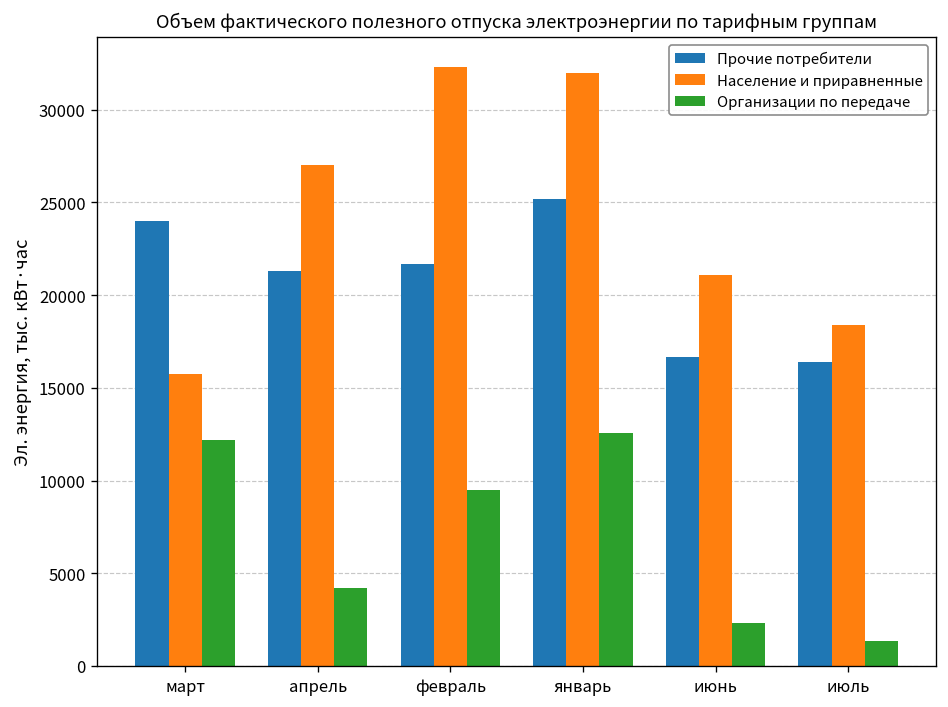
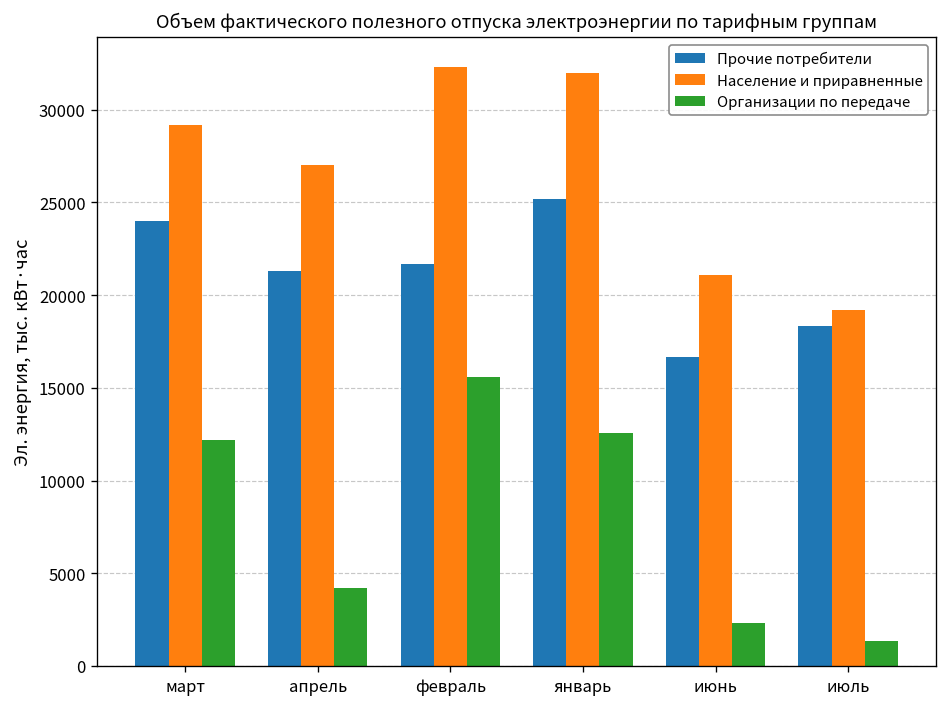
  {
    "Прочие потребители": {
      "март": 24000,
      "апрель": 21300,
      "февраль": 21700,
      "январь": 25200,
      "июнь": 16700,
-     "июль": 16400
+     "июль": 18300
    },
    "Население и приравненные": {
-     "март": 15700,
+     "март": 29200,
      "апрель": 27000,
      "февраль": 32300,
      "январь": 32000,
      "июнь": 21100,
-     "июль": 18400
+     "июль": 19200
    },
    "Организации по передаче": {
      "март": 12200,
      "апрель": 4200,
-     "февраль": 9500,
+     "февраль": 15600,
      "январь": 12600,
      "июнь": 2300,
      "июль": 1300
    }
  }
